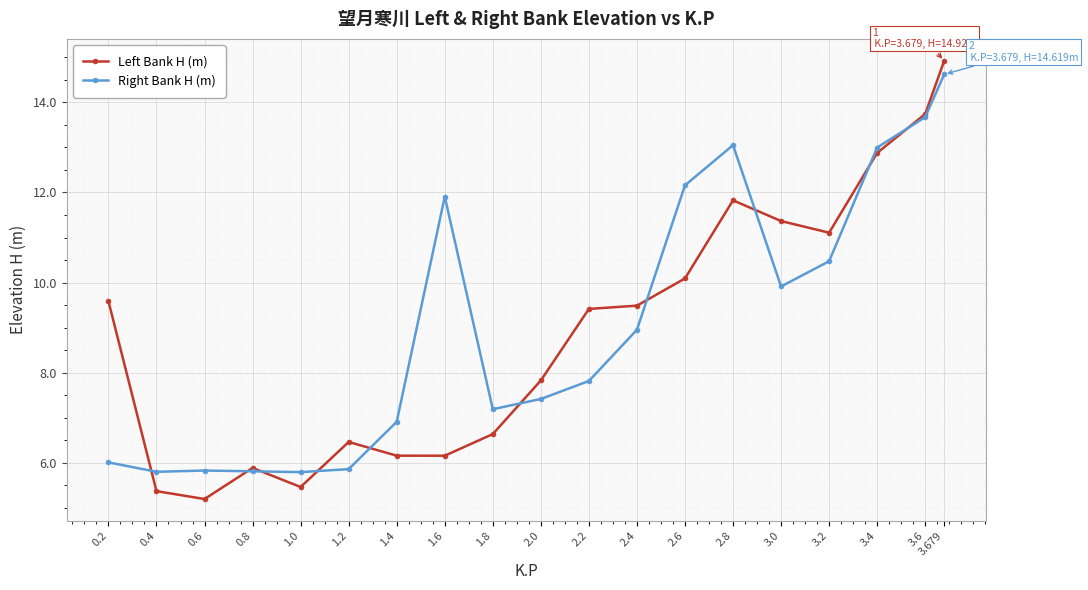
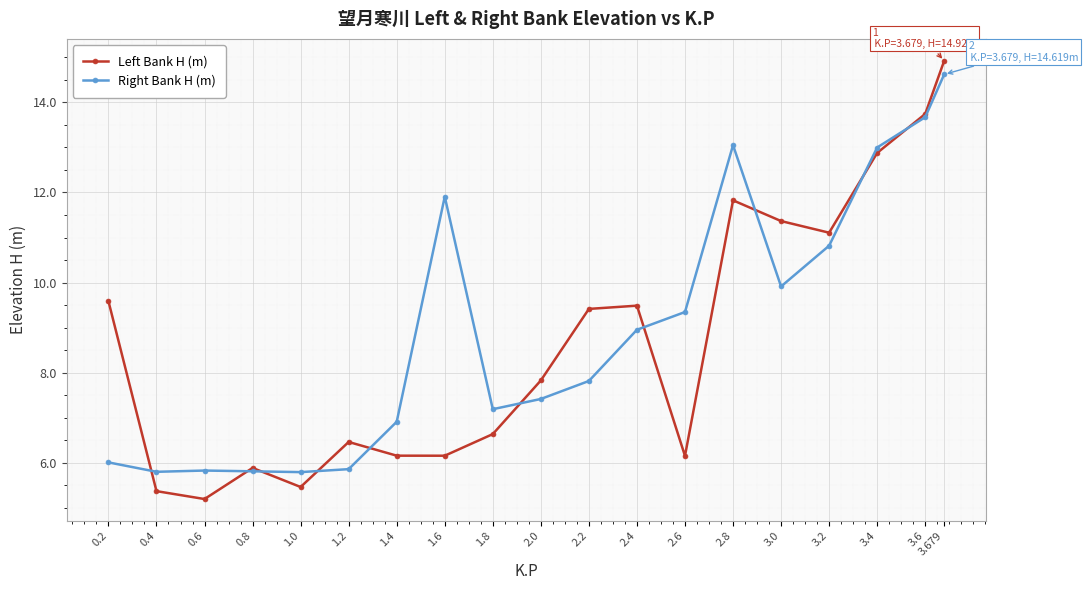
  {
    "Left Bank H (m)": {
      "0.2": 9.6,
      "0.4": 5.4,
      "0.6": 5.2,
      "0.8": 5.9,
      "1.0": 5.5,
      "1.2": 6.5,
      "1.4": 6.2,
      "1.6": 6.2,
      "1.8": 6.6,
      "2.0": 7.8,
      "2.2": 9.4,
      "2.4": 9.5,
-     "2.6": 10.1,
+     "2.6": 6.2,
      "2.8": 11.8,
      "3.0": 11.4,
      "3.2": 11.1,
      "3.4": 12.9,
      "3.6": 13.7
    },
    "Right Bank H (m)": {
      "0.2": 6.0,
      "0.4": 5.8,
      "0.6": 5.8,
      "0.8": 5.8,
      "1.0": 5.8,
      "1.2": 5.9,
      "1.4": 6.9,
      "1.6": 11.9,
      "1.8": 7.2,
      "2.0": 7.4,
      "2.2": 7.8,
      "2.4": 9.0,
-     "2.6": 12.2,
+     "2.6": 9.3,
      "2.8": 13.0,
      "3.0": 9.9,
-     "3.2": 10.5,
+     "3.2": 10.8,
      "3.4": 13.0,
      "3.6": 13.7
    }
  }
